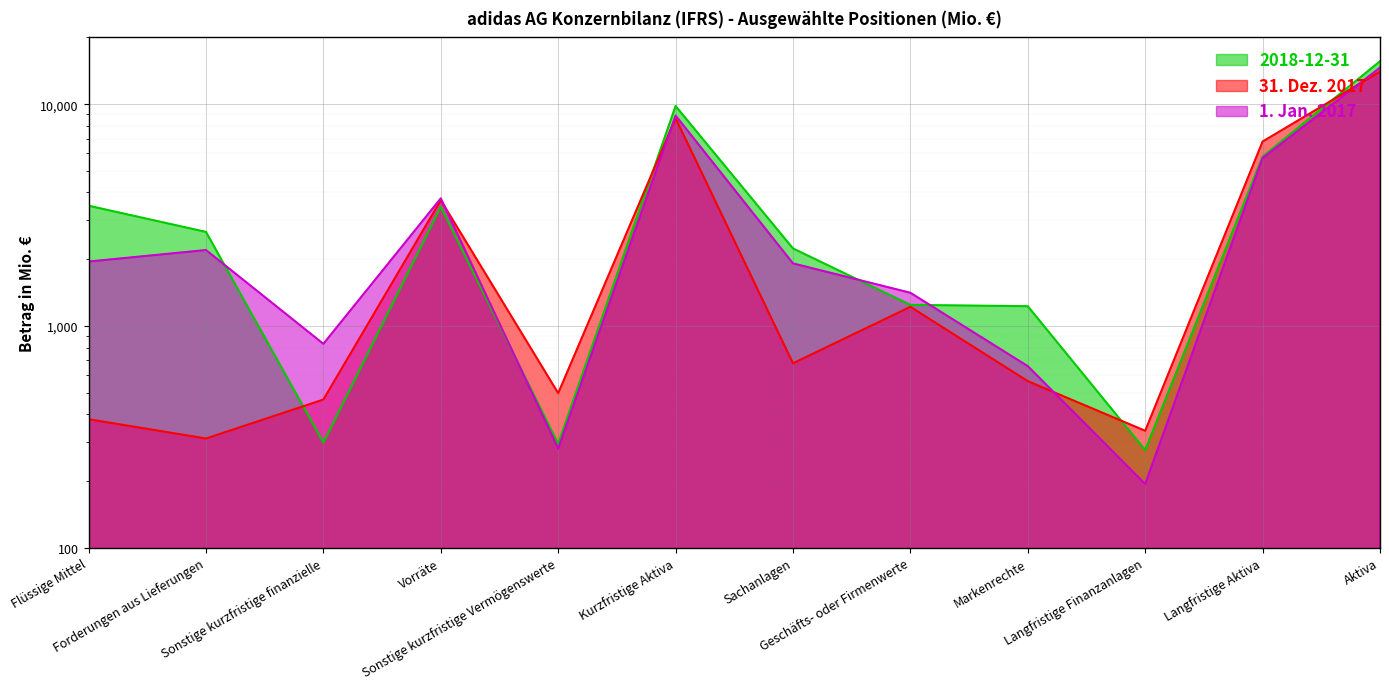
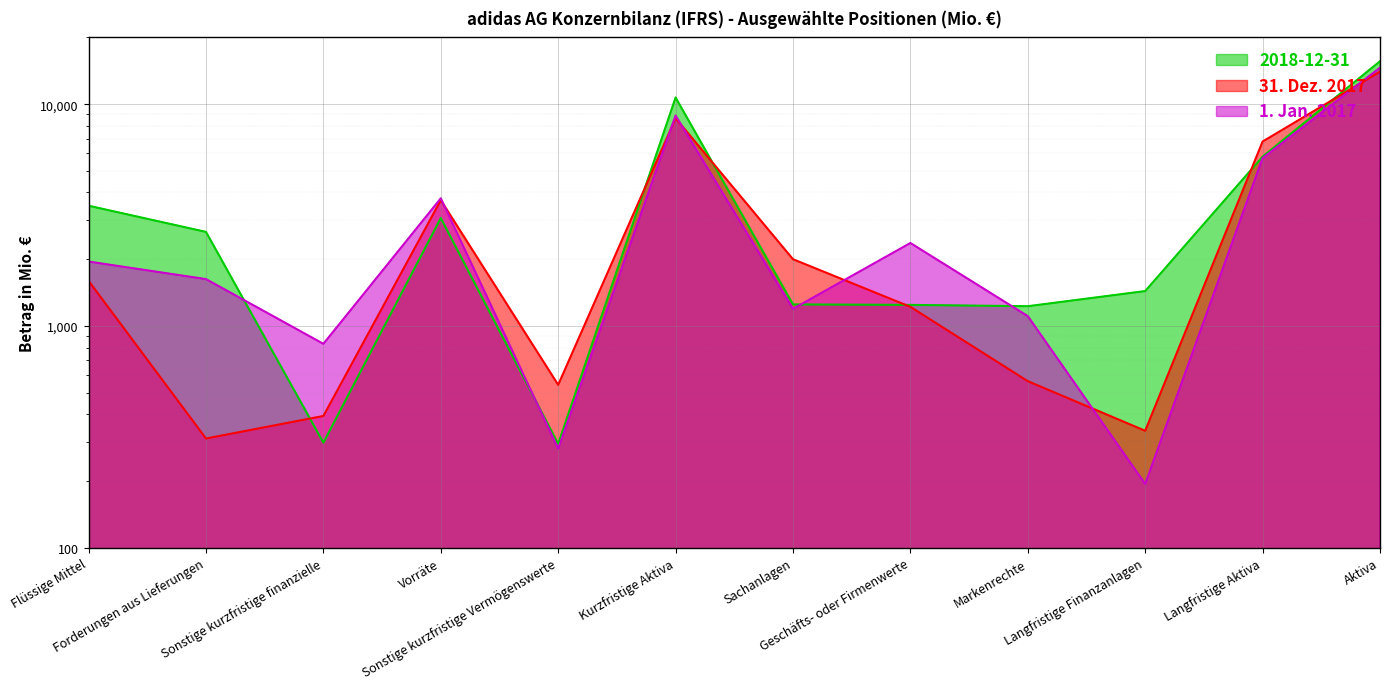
  {
    "2018-12-31": {
      "Flüssige Mittel": "3,500",
      "Forderungen aus Lieferungen": "2,700",
      "Sonstige kurzfristige finanzielle": "300",
-     "Vorräte": "3,400",
+     "Vorräte": "3,100",
      "Sonstige kurzfristige Vermögenswerte": "290",
-     "Kurzfristige Aktiva": "10,000",
-     "Sachanlagen": "2,200",
+     "Kurzfristige Aktiva": "11,000",
+     "Sachanlagen": "1,300",
      "Markenrechte": "1,200",
-     "Langfristige Finanzanlagen": "280",
+     "Langfristige Finanzanlagen": "1,400",
      "Aktiva": "16,000"
    },
    "31. Dez. 2017": {
-     "Flüssige Mittel": "380",
+     "Flüssige Mittel": "1,600",
      "Forderungen aus Lieferungen": "310",
-     "Sonstige kurzfristige finanzielle": "470",
-     "Sonstige kurzfristige Vermögenswerte": "500",
+     "Sonstige kurzfristige finanzielle": "390",
+     "Sonstige kurzfristige Vermögenswerte": "540",
      "Kurzfristige Aktiva": "8,600",
-     "Sachanlagen": "680",
+     "Sachanlagen": "2,000",
      "Markenrechte": "560",
      "Langfristige Finanzanlagen": "340",
      "Langfristige Aktiva": "6,800",
      "Aktiva": "14,000"
    },
    "1. Jan. 2017": {
      "Flüssige Mittel": "2,000",
-     "Forderungen aus Lieferungen": "2,200",
+     "Forderungen aus Lieferungen": "1,600",
      "Sonstige kurzfristige finanzielle": "830",
      "Sonstige kurzfristige Vermögenswerte": "280",
      "Kurzfristige Aktiva": "8,900",
-     "Sachanlagen": "1,900",
-     "Geschäfts- oder Firmenwerte": "1,400",
-     "Markenrechte": "660",
+     "Sachanlagen": "1,200",
+     "Geschäfts- oder Firmenwerte": "2,400",
+     "Markenrechte": "1,100",
      "Langfristige Finanzanlagen": "190",
      "Aktiva": "15,000"
    }
  }
